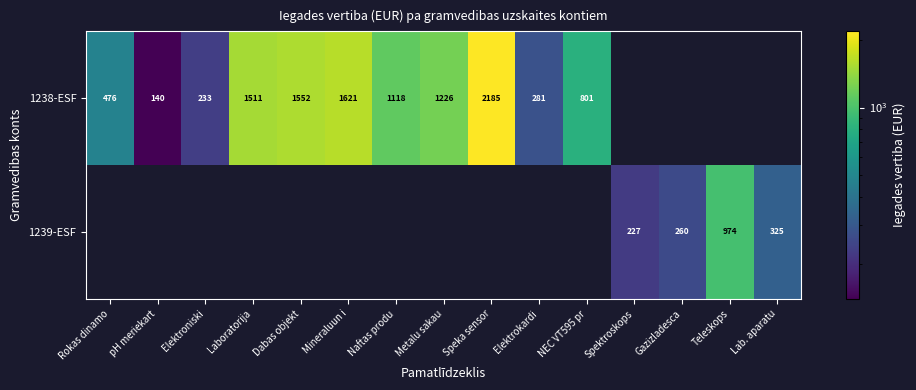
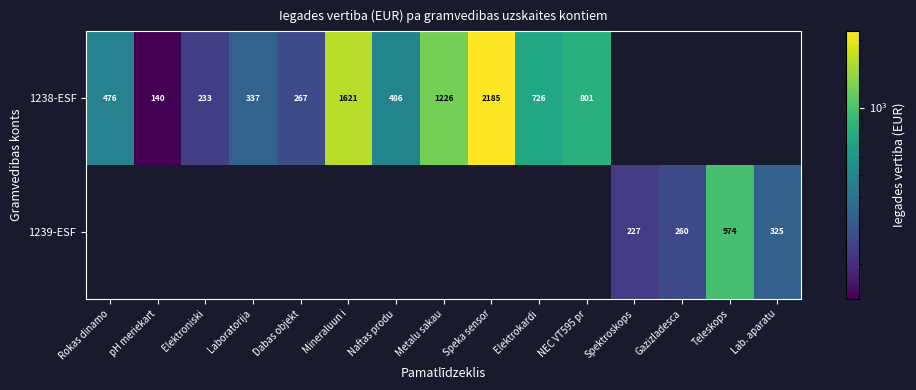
  {
    "1238-ESF": {
      "Rokas dinamo": 476,
      "pH meriekart": 140,
      "Elektroniski": 233,
-     "Laboratorija": 1511,
-     "Dabas objekt": 1552,
+     "Laboratorija": 337,
+     "Dabas objekt": 267,
      "Mineraluun i": 1621,
-     "Naftas produ": 1118,
+     "Naftas produ": 486,
      "Metalu sakau": 1226,
      "Speka sensor": 2185,
-     "Elektrokardi": 281,
+     "Elektrokardi": 726,
      "NEC VT595 pr": 801
    },
    "1239-ESF": {
      "Spektroskops": 227,
      "Gazizladesca": 260,
      "Teleskops": 974,
      "Lab. aparatu": 325
    }
  }
